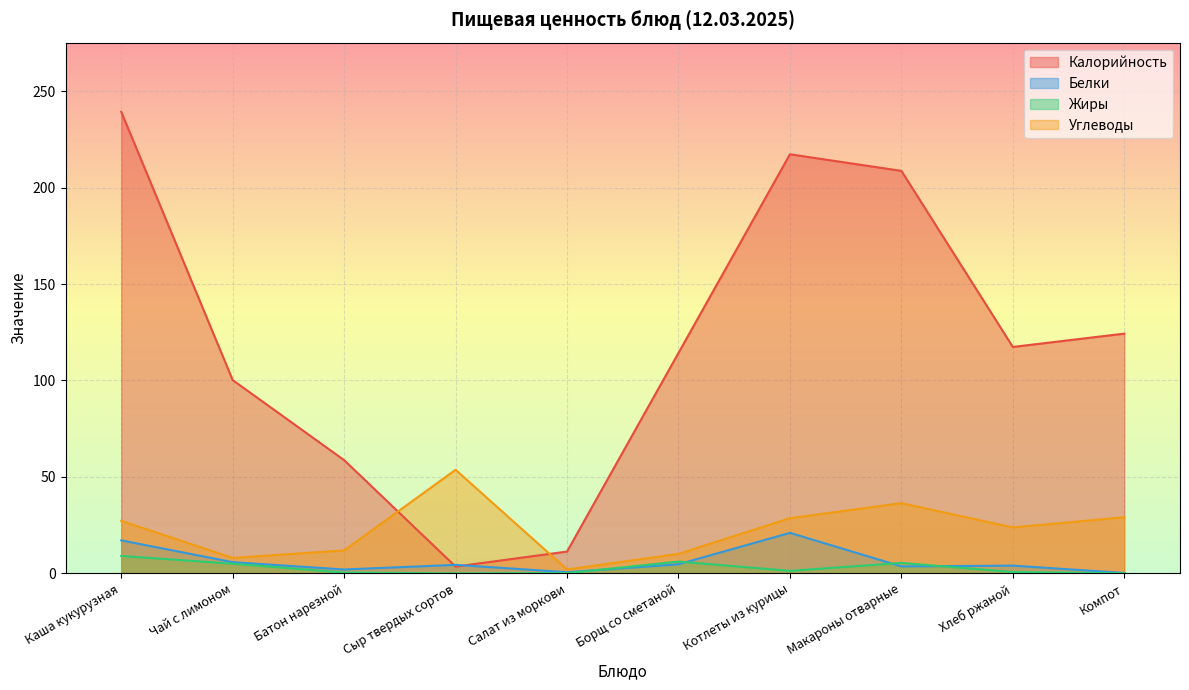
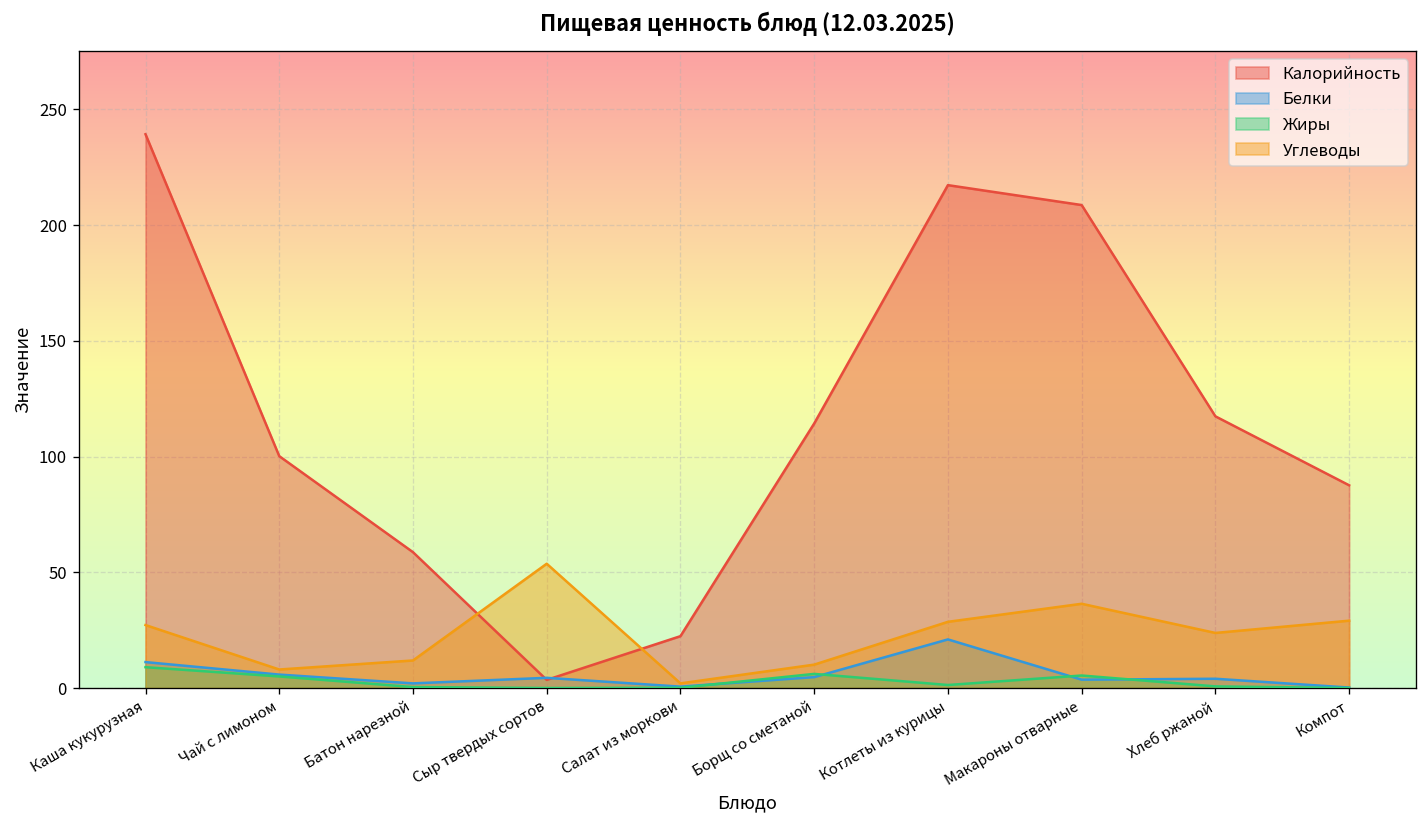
  {
    "Калорийность": {
      "Каша кукурузная": 239,
      "Чай с лимоном": 100,
      "Батон нарезной": 59,
-     "Салат из моркови": 11,
+     "Салат из моркови": 22,
      "Борщ со сметаной": 114,
      "Котлеты из курицы": 217,
      "Макароны отварные": 209,
      "Хлеб ржаной": 117,
-     "Компот": 124
+     "Компот": 88
    },
    "Белки": {
-     "Каша кукурузная": 17,
+     "Каша кукурузная": 11,
      "Батон нарезной": 2,
      "Борщ со сметаной": 5,
      "Котлеты из курицы": 21,
      "Макароны отварные": 4,
      "Хлеб ржаной": 4
    },
    "Жиры": {
      "Каша кукурузная": 9,
      "Батон нарезной": 0,
      "Сыр твердых сортов": 0,
      "Борщ со сметаной": 6,
      "Котлеты из курицы": 1,
      "Макароны отварные": 5,
      "Хлеб ржаной": 1
    },
    "Углеводы": {
      "Каша кукурузная": 27,
      "Чай с лимоном": 8,
      "Батон нарезной": 12,
      "Сыр твердых сортов": 54,
      "Салат из моркови": 2,
      "Борщ со сметаной": 10,
      "Котлеты из курицы": 29,
      "Макароны отварные": 36,
      "Хлеб ржаной": 24,
      "Компот": 29
    }
  }
